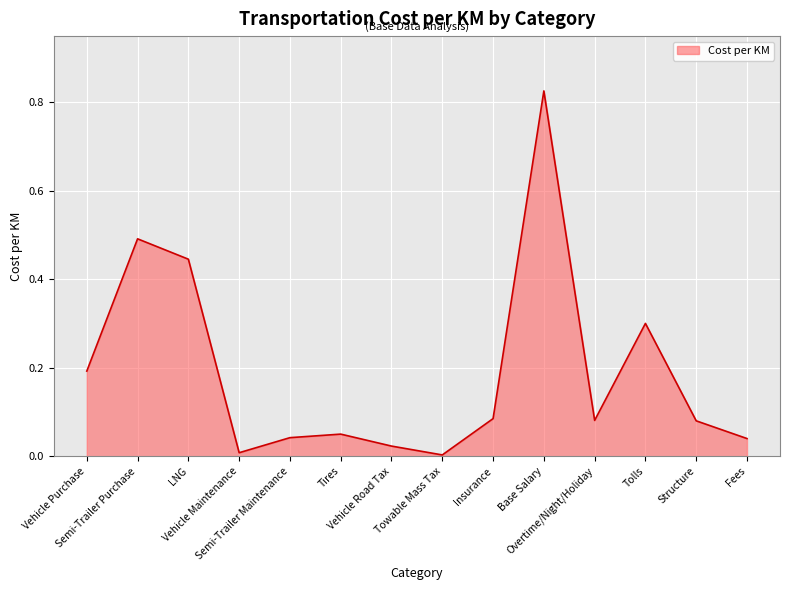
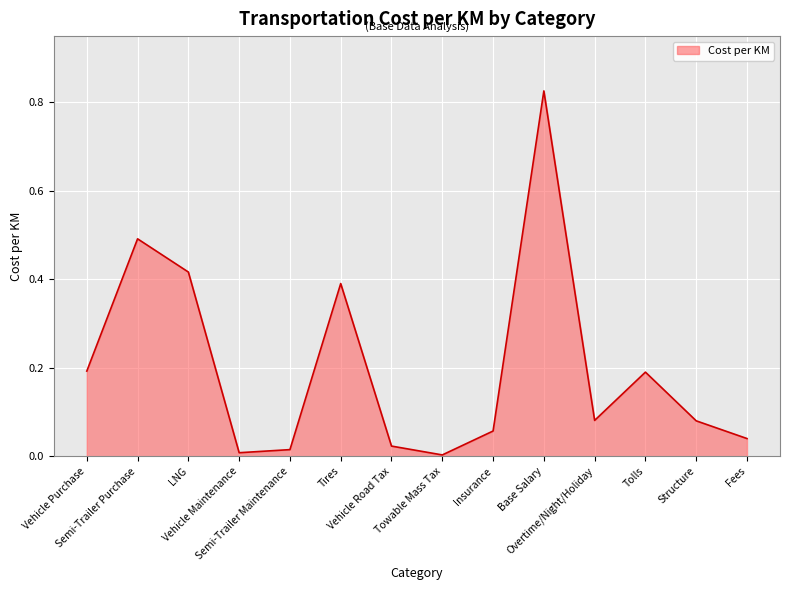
  {
    "Vehicle Purchase": 0.19,
    "Semi-Trailer Purchase": 0.49,
-   "LNG": 0.45,
+   "LNG": 0.42,
    "Vehicle Maintenance": 0.01,
-   "Semi-Trailer Maintenance": 0.04,
-   "Tires": 0.05,
+   "Semi-Trailer Maintenance": 0.02,
+   "Tires": 0.39,
    "Vehicle Road Tax": 0.02,
    "Towable Mass Tax": 0.00,
-   "Insurance": 0.09,
+   "Insurance": 0.06,
    "Base Salary": 0.83,
    "Overtime/Night/Holiday": 0.08,
-   "Tolls": 0.30,
+   "Tolls": 0.19,
    "Structure": 0.08,
    "Fees": 0.04
  }
